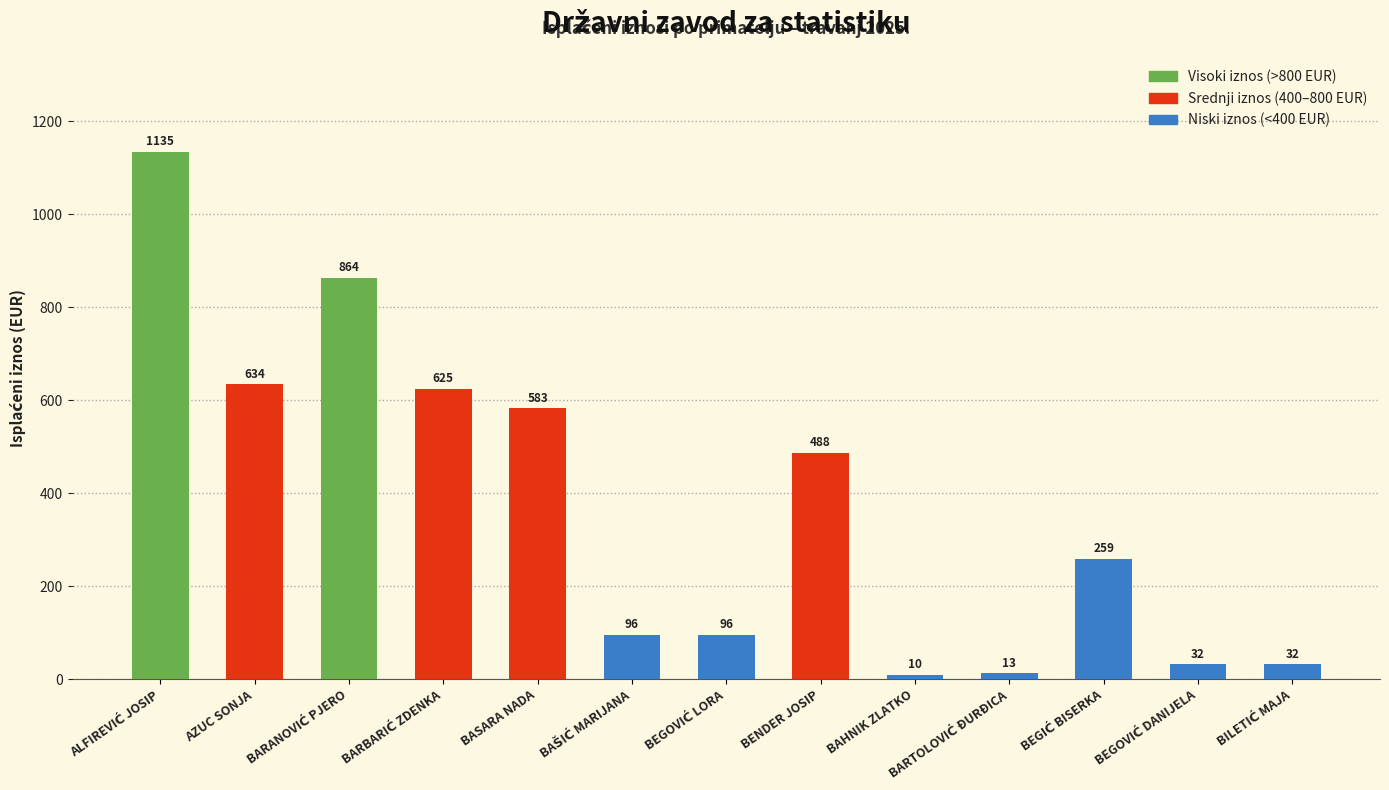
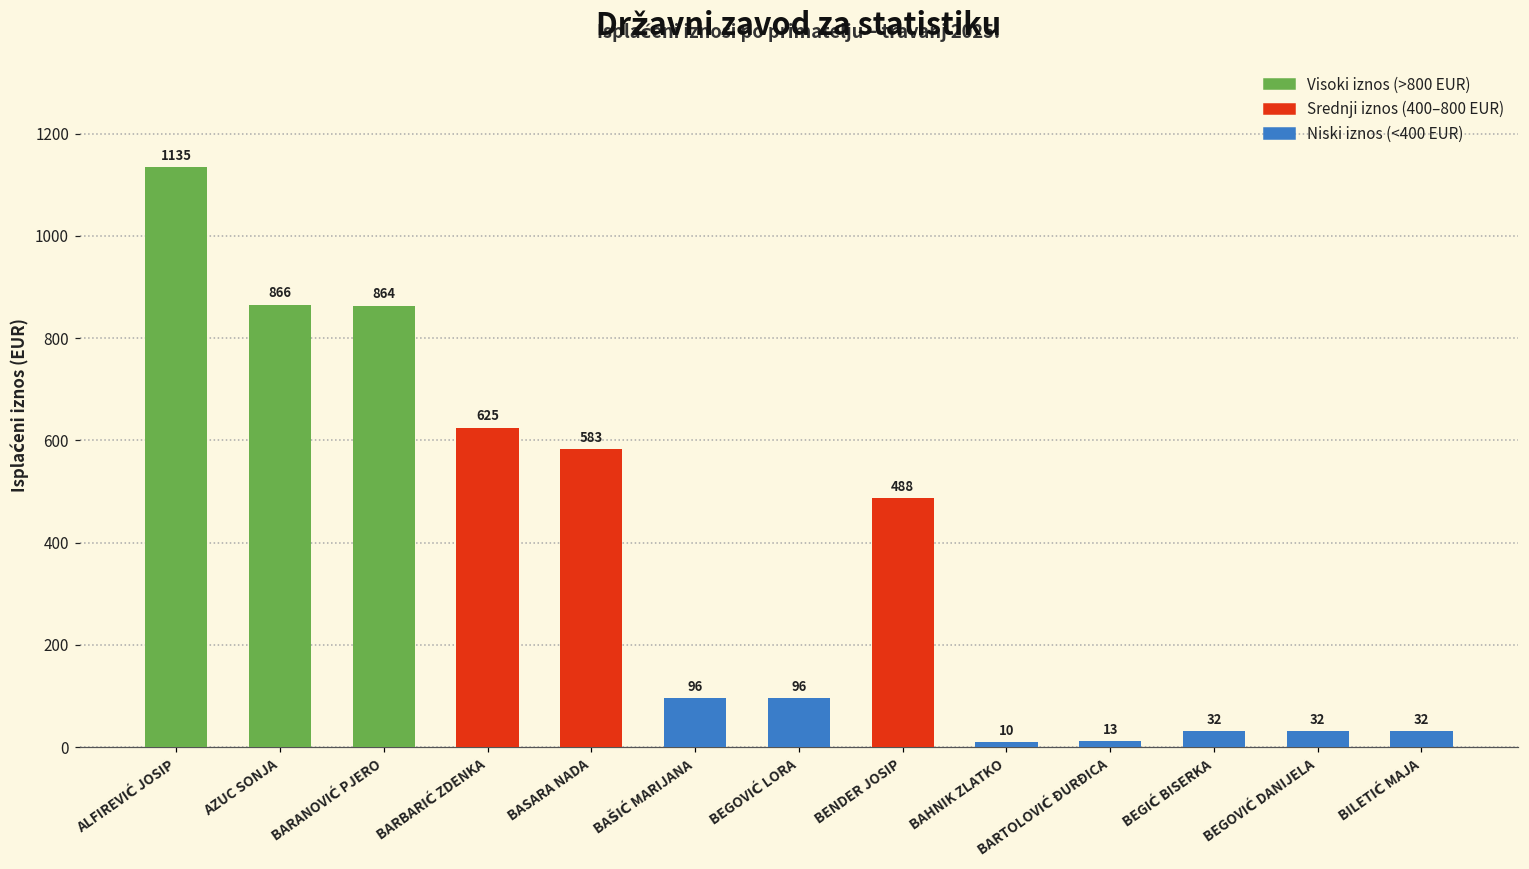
  {
    "ALFIREVIĆ JOSIP": 1135,
-   "AZUC SONJA": 634,
+   "AZUC SONJA": 866,
    "BARANOVIĆ PJERO": 864,
    "BARBARIĆ ZDENKA": 625,
    "BASARA NADA": 583,
    "BAŠIĆ MARIJANA": 96,
    "BEGOVIĆ LORA": 96,
    "BENDER JOSIP": 488,
    "BAHNIK ZLATKO": 10,
    "BARTOLOVIĆ ĐURĐICA": 13,
-   "BEGIĆ BISERKA": 259,
+   "BEGIĆ BISERKA": 32,
    "BEGOVIĆ DANIJELA": 32,
    "BILETIĆ MAJA": 32
  }
